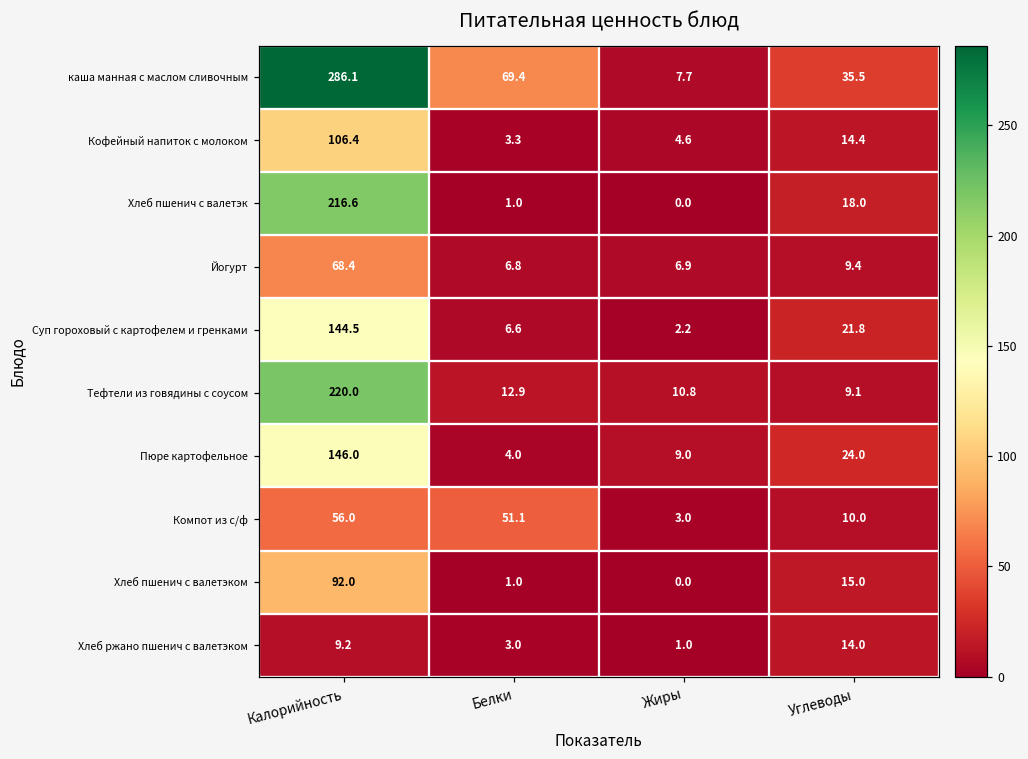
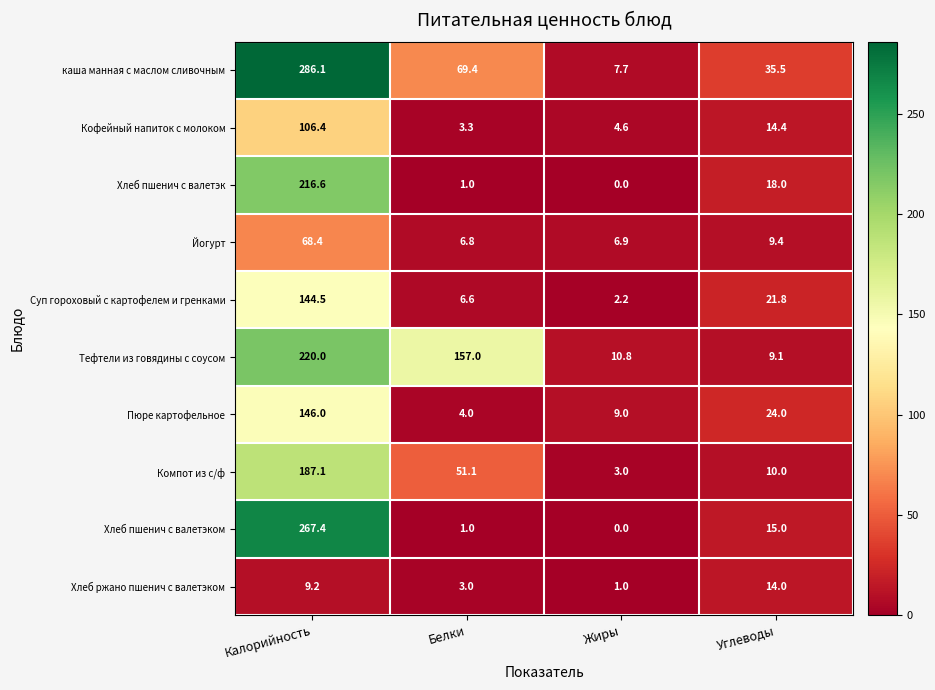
  {
    "каша манная с маслом сливочным": {
      "Калорийность": 286.1,
      "Белки": 69.4,
      "Жиры": 7.7,
      "Углеводы": 35.5
    },
    "Кофейный напиток с молоком": {
      "Калорийность": 106.4,
      "Белки": 3.3,
      "Жиры": 4.6,
      "Углеводы": 14.4
    },
    "Хлеб пшенич с валетэк": {
      "Калорийность": 216.6,
      "Белки": 1.0,
      "Жиры": 0.0,
      "Углеводы": 18.0
    },
    "Йогурт": {
      "Калорийность": 68.4,
      "Белки": 6.8,
      "Жиры": 6.9,
      "Углеводы": 9.4
    },
    "Суп гороховый с картофелем и гренками": {
      "Калорийность": 144.5,
      "Белки": 6.6,
      "Жиры": 2.2,
      "Углеводы": 21.8
    },
    "Тефтели из говядины с соусом": {
      "Калорийность": 220.0,
-     "Белки": 12.9,
+     "Белки": 157.0,
      "Жиры": 10.8,
      "Углеводы": 9.1
    },
    "Пюре картофельное": {
      "Калорийность": 146.0,
      "Белки": 4.0,
      "Жиры": 9.0,
      "Углеводы": 24.0
    },
    "Компот из с/ф": {
-     "Калорийность": 56.0,
+     "Калорийность": 187.1,
      "Белки": 51.1,
      "Жиры": 3.0,
      "Углеводы": 10.0
    },
    "Хлеб пшенич с валетэком": {
-     "Калорийность": 92.0,
+     "Калорийность": 267.4,
      "Белки": 1.0,
      "Жиры": 0.0,
      "Углеводы": 15.0
    },
    "Хлеб ржано пшенич с валетэком": {
      "Калорийность": 9.2,
      "Белки": 3.0,
      "Жиры": 1.0,
      "Углеводы": 14.0
    }
  }
